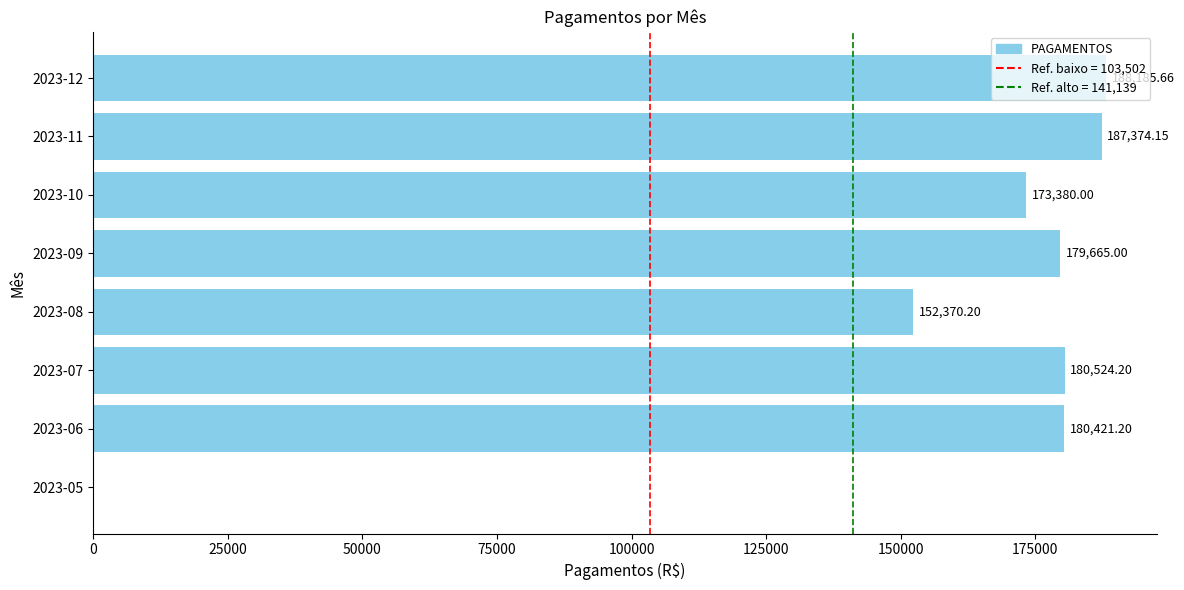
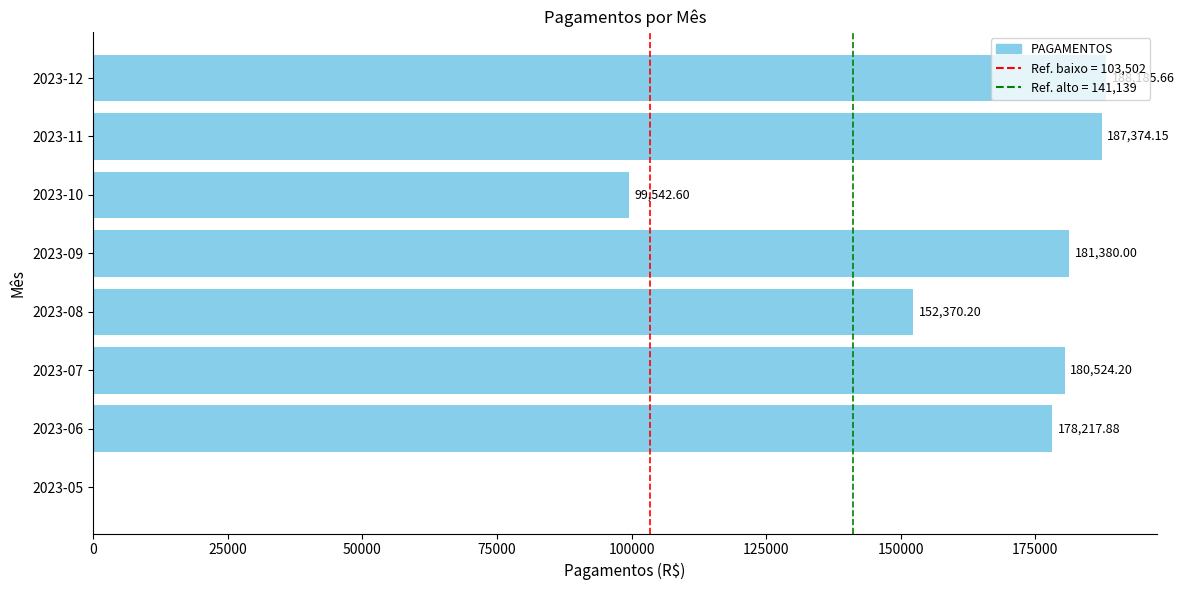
  {
    "2023-11": "187,374.15",
-   "2023-10": "173,380.00",
-   "2023-09": "179,665.00",
+   "2023-10": "99,542.60",
+   "2023-09": "181,380.00",
    "2023-08": "152,370.20",
    "2023-07": "180,524.20",
-   "2023-06": "180,421.20"
+   "2023-06": "178,217.88"
  }
